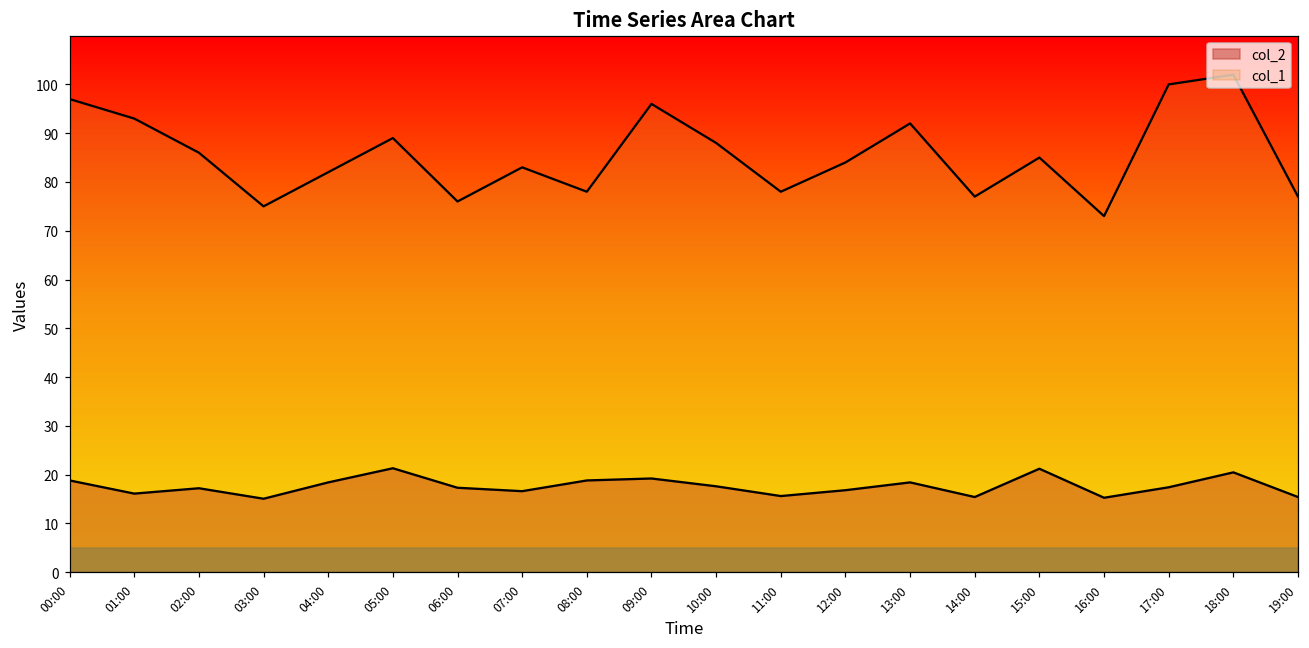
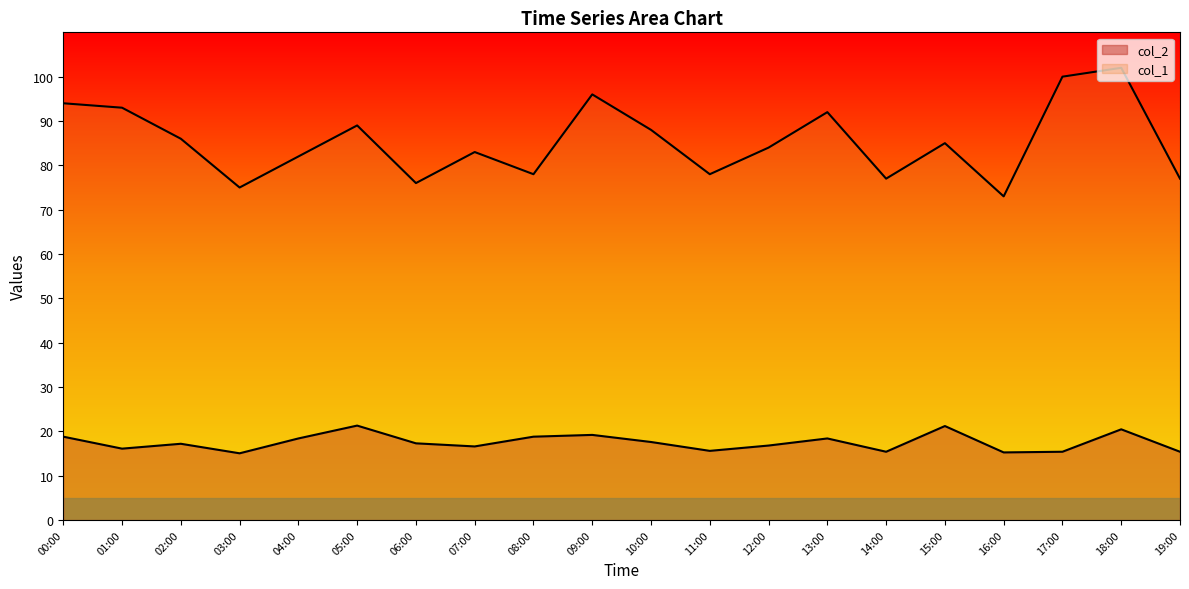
  {
    "col_2": {
      "00:00": 19,
      "01:00": 16,
      "02:00": 17,
      "03:00": 15,
      "04:00": 18,
      "05:00": 21,
      "06:00": 17,
      "07:00": 17,
      "08:00": 19,
      "09:00": 19,
      "10:00": 18,
      "11:00": 16,
      "12:00": 17,
      "13:00": 18,
      "14:00": 15,
      "15:00": 21,
      "16:00": 15,
-     "17:00": 17,
+     "17:00": 15,
      "18:00": 20,
      "19:00": 15
    },
    "col_1": {
-     "00:00": 97,
+     "00:00": 94,
      "01:00": 93,
      "02:00": 86,
      "03:00": 75,
      "04:00": 82,
      "05:00": 89,
      "06:00": 76,
      "07:00": 83,
      "08:00": 78,
      "09:00": 96,
      "10:00": 88,
      "11:00": 78,
      "12:00": 84,
      "13:00": 92,
      "14:00": 77,
      "15:00": 85,
      "16:00": 73,
      "17:00": 100,
      "19:00": 77
    }
  }
